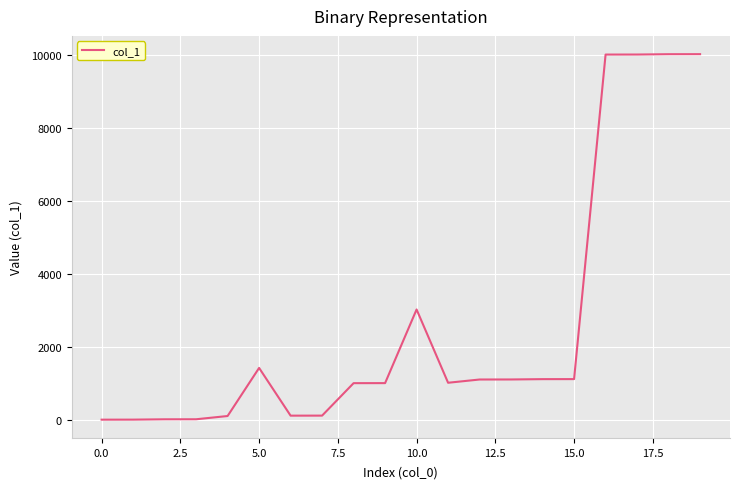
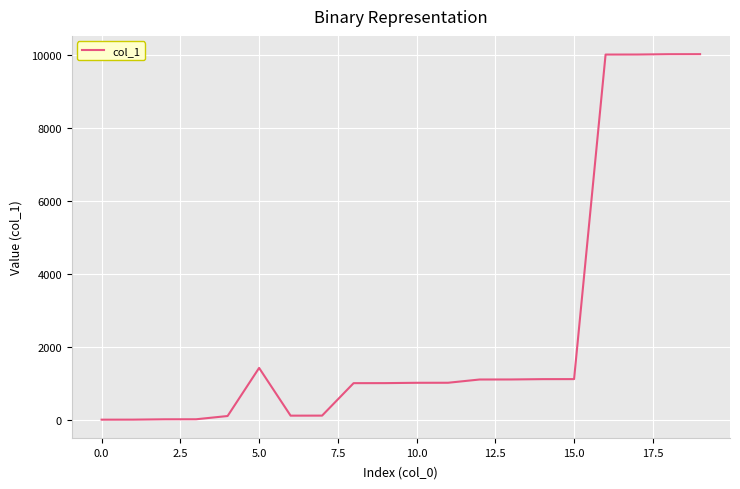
  {
    "0.0": 0,
    "5.0": 1400,
-   "10.0": 3000,
+   "10.0": 1000,
    "15.0": 1100
  }
